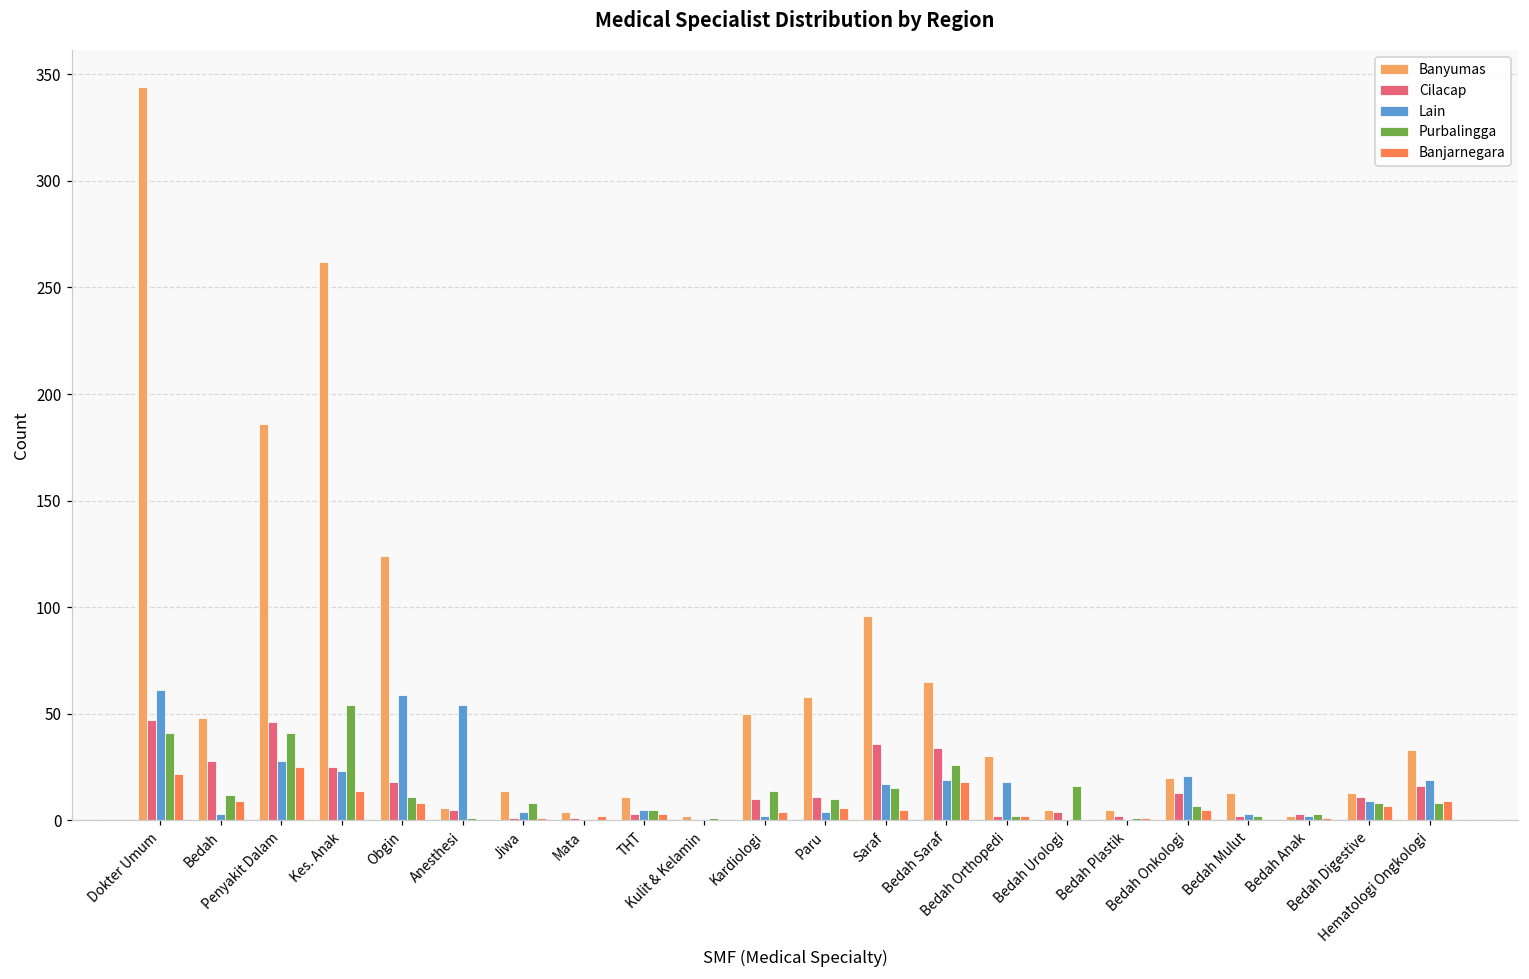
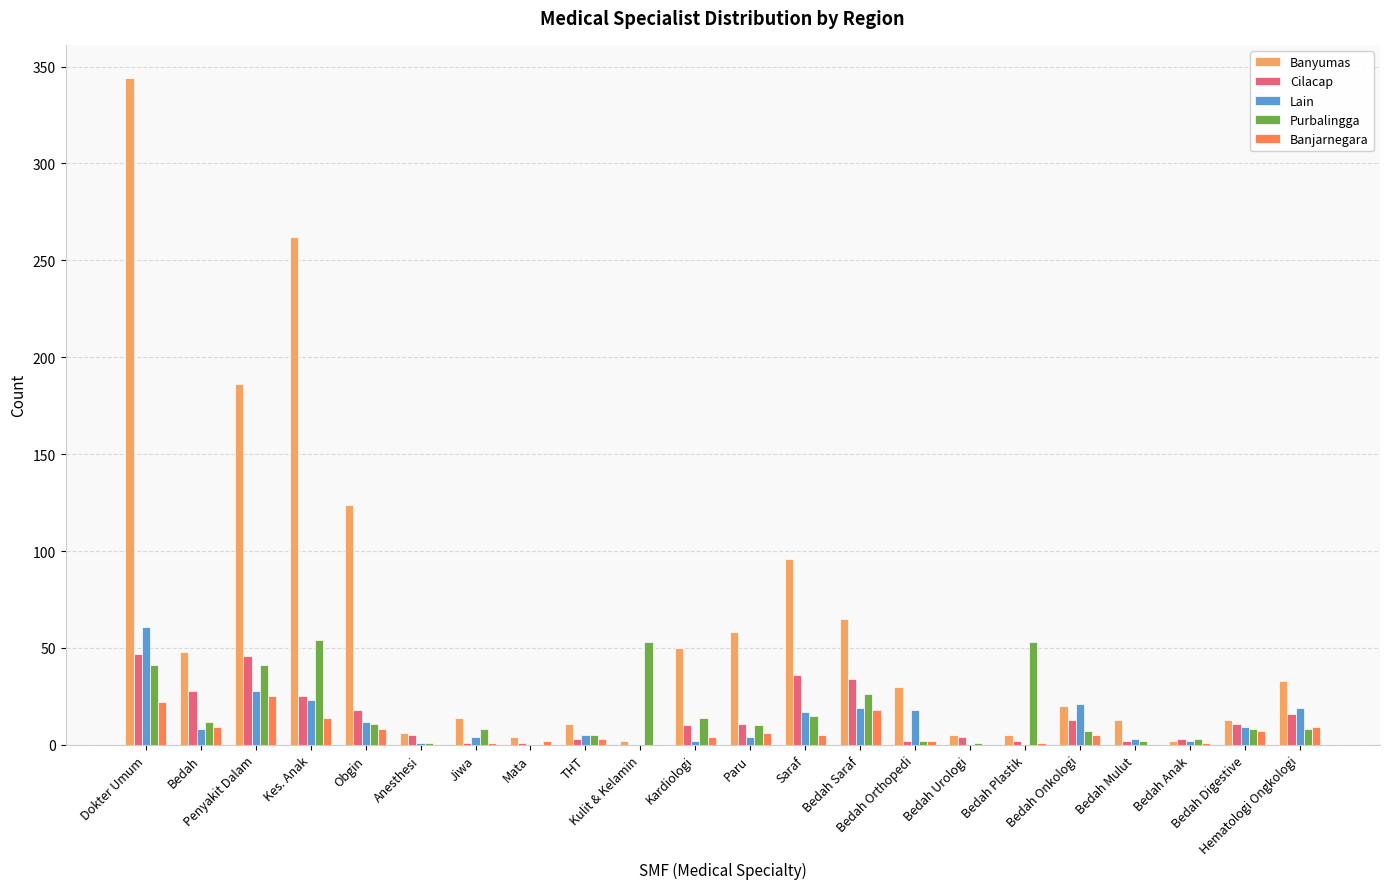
  {
    "Lain": {
      "Dokter Umum": 61,
-     "Bedah": 3,
+     "Bedah": 8,
      "Penyakit Dalam": 28,
      "Kes. Anak": 23,
-     "Obgin": 59,
-     "Anesthesi": 54,
+     "Obgin": 12,
+     "Anesthesi": 1,
      "Jiwa": 4,
      "Mata": 0,
      "THT": 5,
      "Kulit & Kelamin": 0,
      "Kardiologi": 2,
      "Paru": 4,
      "Saraf": 17,
      "Bedah Saraf": 19,
      "Bedah Orthopedi": 18,
      "Bedah Urologi": 0,
      "Bedah Plastik": 0,
      "Bedah Onkologi": 21,
      "Bedah Mulut": 3,
      "Bedah Anak": 2,
      "Bedah Digestive": 9,
      "Hematologi Ongkologi": 19
    },
    "Purbalingga": {
      "Dokter Umum": 41,
      "Bedah": 12,
      "Penyakit Dalam": 41,
      "Kes. Anak": 54,
      "Obgin": 11,
      "Jiwa": 8,
      "Mata": 0,
      "THT": 5,
-     "Kulit & Kelamin": 1,
+     "Kulit & Kelamin": 53,
      "Kardiologi": 14,
      "Paru": 10,
      "Saraf": 15,
      "Bedah Saraf": 26,
      "Bedah Orthopedi": 2,
-     "Bedah Urologi": 16,
-     "Bedah Plastik": 1,
+     "Bedah Urologi": 1,
+     "Bedah Plastik": 53,
      "Bedah Onkologi": 7,
      "Bedah Mulut": 2,
      "Bedah Anak": 3,
      "Bedah Digestive": 8,
      "Hematologi Ongkologi": 8
    }
  }
